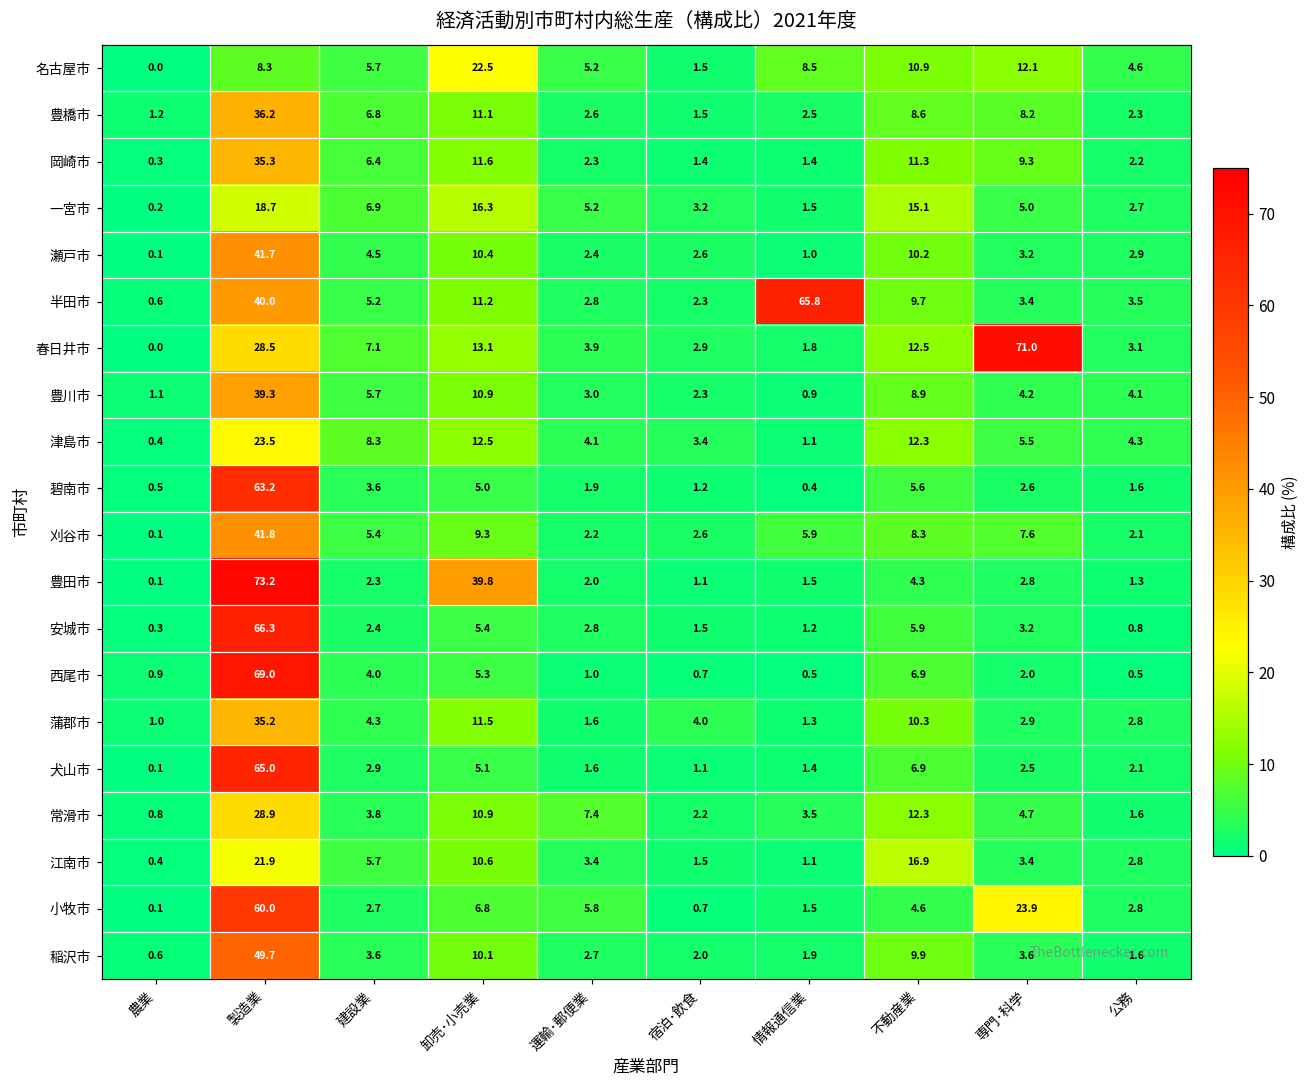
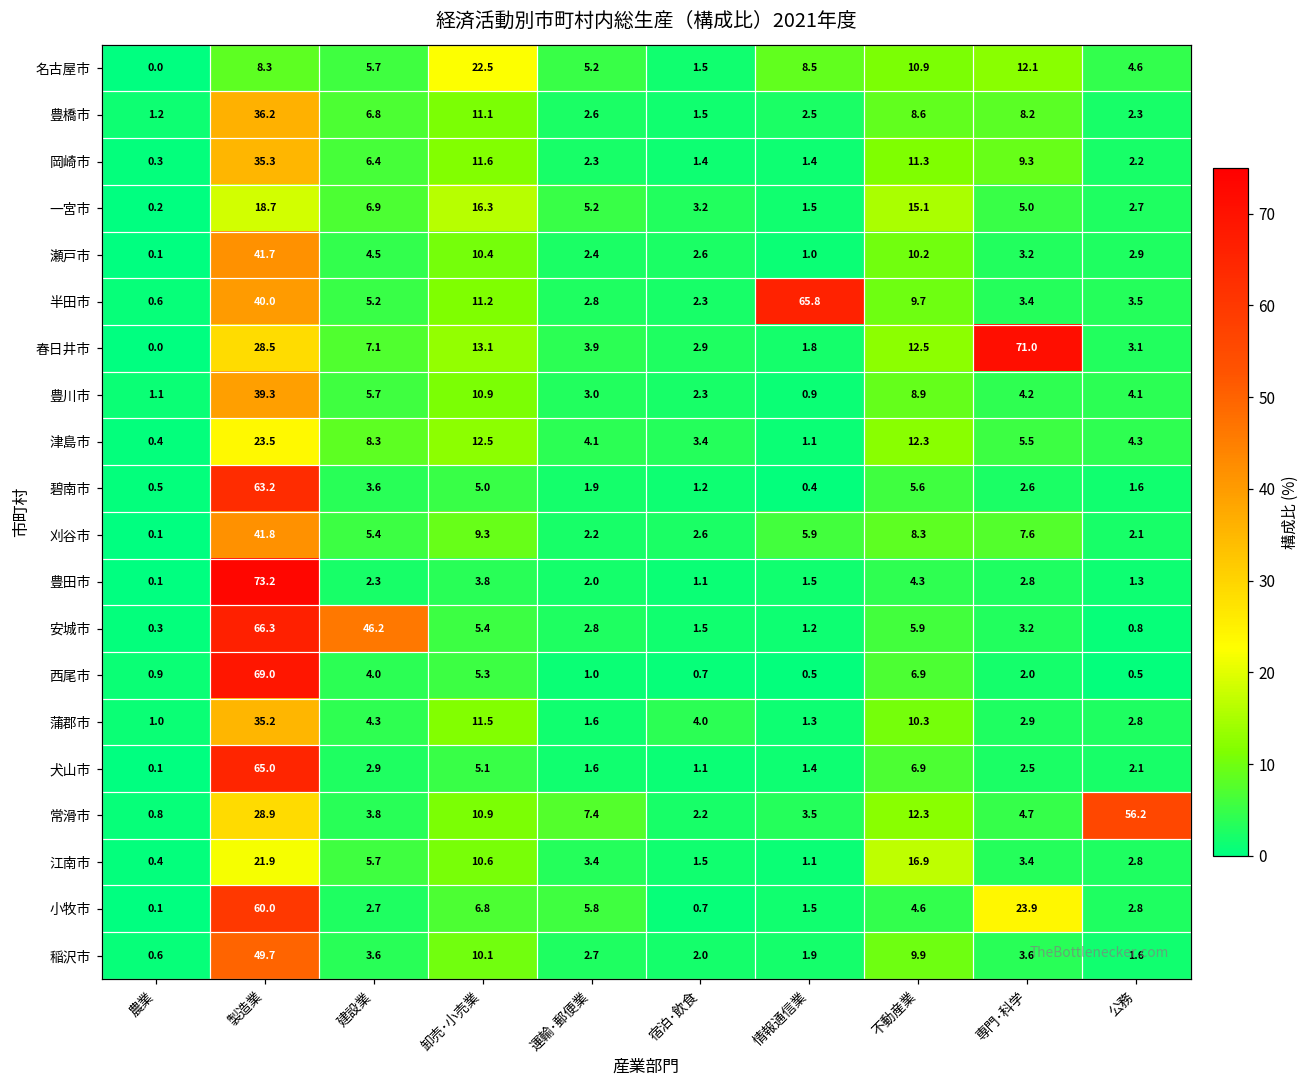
  {
    "名古屋市": {
      "農業": 0.0,
      "製造業": 8.3,
      "建設業": 5.7,
      "卸売･小売業": 22.5,
      "運輸･郵便業": 5.2,
      "宿泊･飲食": 1.5,
      "情報通信業": 8.5,
      "不動産業": 10.9,
      "専門･科学": 12.1,
      "公務": 4.6
    },
    "豊橋市": {
      "農業": 1.2,
      "製造業": 36.2,
      "建設業": 6.8,
      "卸売･小売業": 11.1,
      "運輸･郵便業": 2.6,
      "宿泊･飲食": 1.5,
      "情報通信業": 2.5,
      "不動産業": 8.6,
      "専門･科学": 8.2,
      "公務": 2.3
    },
    "岡崎市": {
      "農業": 0.3,
      "製造業": 35.3,
      "建設業": 6.4,
      "卸売･小売業": 11.6,
      "運輸･郵便業": 2.3,
      "宿泊･飲食": 1.4,
      "情報通信業": 1.4,
      "不動産業": 11.3,
      "専門･科学": 9.3,
      "公務": 2.2
    },
    "一宮市": {
      "農業": 0.2,
      "製造業": 18.7,
      "建設業": 6.9,
      "卸売･小売業": 16.3,
      "運輸･郵便業": 5.2,
      "宿泊･飲食": 3.2,
      "情報通信業": 1.5,
      "不動産業": 15.1,
      "専門･科学": 5.0,
      "公務": 2.7
    },
    "瀬戸市": {
      "農業": 0.1,
      "製造業": 41.7,
      "建設業": 4.5,
      "卸売･小売業": 10.4,
      "運輸･郵便業": 2.4,
      "宿泊･飲食": 2.6,
      "情報通信業": 1.0,
      "不動産業": 10.2,
      "専門･科学": 3.2,
      "公務": 2.9
    },
    "半田市": {
      "農業": 0.6,
      "製造業": 40.0,
      "建設業": 5.2,
      "卸売･小売業": 11.2,
      "運輸･郵便業": 2.8,
      "宿泊･飲食": 2.3,
      "情報通信業": 65.8,
      "不動産業": 9.7,
      "専門･科学": 3.4,
      "公務": 3.5
    },
    "春日井市": {
      "農業": 0.0,
      "製造業": 28.5,
      "建設業": 7.1,
      "卸売･小売業": 13.1,
      "運輸･郵便業": 3.9,
      "宿泊･飲食": 2.9,
      "情報通信業": 1.8,
      "不動産業": 12.5,
      "専門･科学": 71.0,
      "公務": 3.1
    },
    "豊川市": {
      "農業": 1.1,
      "製造業": 39.3,
      "建設業": 5.7,
      "卸売･小売業": 10.9,
      "運輸･郵便業": 3.0,
      "宿泊･飲食": 2.3,
      "情報通信業": 0.9,
      "不動産業": 8.9,
      "専門･科学": 4.2,
      "公務": 4.1
    },
    "津島市": {
      "農業": 0.4,
      "製造業": 23.5,
      "建設業": 8.3,
      "卸売･小売業": 12.5,
      "運輸･郵便業": 4.1,
      "宿泊･飲食": 3.4,
      "情報通信業": 1.1,
      "不動産業": 12.3,
      "専門･科学": 5.5,
      "公務": 4.3
    },
    "碧南市": {
      "農業": 0.5,
      "製造業": 63.2,
      "建設業": 3.6,
      "卸売･小売業": 5.0,
      "運輸･郵便業": 1.9,
      "宿泊･飲食": 1.2,
      "情報通信業": 0.4,
      "不動産業": 5.6,
      "専門･科学": 2.6,
      "公務": 1.6
    },
    "刈谷市": {
      "農業": 0.1,
      "製造業": 41.8,
      "建設業": 5.4,
      "卸売･小売業": 9.3,
      "運輸･郵便業": 2.2,
      "宿泊･飲食": 2.6,
      "情報通信業": 5.9,
      "不動産業": 8.3,
      "専門･科学": 7.6,
      "公務": 2.1
    },
    "豊田市": {
      "農業": 0.1,
      "製造業": 73.2,
      "建設業": 2.3,
-     "卸売･小売業": 39.8,
+     "卸売･小売業": 3.8,
      "運輸･郵便業": 2.0,
      "宿泊･飲食": 1.1,
      "情報通信業": 1.5,
      "不動産業": 4.3,
      "専門･科学": 2.8,
      "公務": 1.3
    },
    "安城市": {
      "農業": 0.3,
      "製造業": 66.3,
-     "建設業": 2.4,
+     "建設業": 46.2,
      "卸売･小売業": 5.4,
      "運輸･郵便業": 2.8,
      "宿泊･飲食": 1.5,
      "情報通信業": 1.2,
      "不動産業": 5.9,
      "専門･科学": 3.2,
      "公務": 0.8
    },
    "西尾市": {
      "農業": 0.9,
      "製造業": 69.0,
      "建設業": 4.0,
      "卸売･小売業": 5.3,
      "運輸･郵便業": 1.0,
      "宿泊･飲食": 0.7,
      "情報通信業": 0.5,
      "不動産業": 6.9,
      "専門･科学": 2.0,
      "公務": 0.5
    },
    "蒲郡市": {
      "農業": 1.0,
      "製造業": 35.2,
      "建設業": 4.3,
      "卸売･小売業": 11.5,
      "運輸･郵便業": 1.6,
      "宿泊･飲食": 4.0,
      "情報通信業": 1.3,
      "不動産業": 10.3,
      "専門･科学": 2.9,
      "公務": 2.8
    },
    "犬山市": {
      "農業": 0.1,
      "製造業": 65.0,
      "建設業": 2.9,
      "卸売･小売業": 5.1,
      "運輸･郵便業": 1.6,
      "宿泊･飲食": 1.1,
      "情報通信業": 1.4,
      "不動産業": 6.9,
      "専門･科学": 2.5,
      "公務": 2.1
    },
    "常滑市": {
      "農業": 0.8,
      "製造業": 28.9,
      "建設業": 3.8,
      "卸売･小売業": 10.9,
      "運輸･郵便業": 7.4,
      "宿泊･飲食": 2.2,
      "情報通信業": 3.5,
      "不動産業": 12.3,
      "専門･科学": 4.7,
-     "公務": 1.6
+     "公務": 56.2
    },
    "江南市": {
      "農業": 0.4,
      "製造業": 21.9,
      "建設業": 5.7,
      "卸売･小売業": 10.6,
      "運輸･郵便業": 3.4,
      "宿泊･飲食": 1.5,
      "情報通信業": 1.1,
      "不動産業": 16.9,
      "専門･科学": 3.4,
      "公務": 2.8
    },
    "小牧市": {
      "農業": 0.1,
      "製造業": 60.0,
      "建設業": 2.7,
      "卸売･小売業": 6.8,
      "運輸･郵便業": 5.8,
      "宿泊･飲食": 0.7,
      "情報通信業": 1.5,
      "不動産業": 4.6,
      "専門･科学": 23.9,
      "公務": 2.8
    },
    "稲沢市": {
      "農業": 0.6,
      "製造業": 49.7,
      "建設業": 3.6,
      "卸売･小売業": 10.1,
      "運輸･郵便業": 2.7,
      "宿泊･飲食": 2.0,
      "情報通信業": 1.9,
      "不動産業": 9.9
    }
  }
